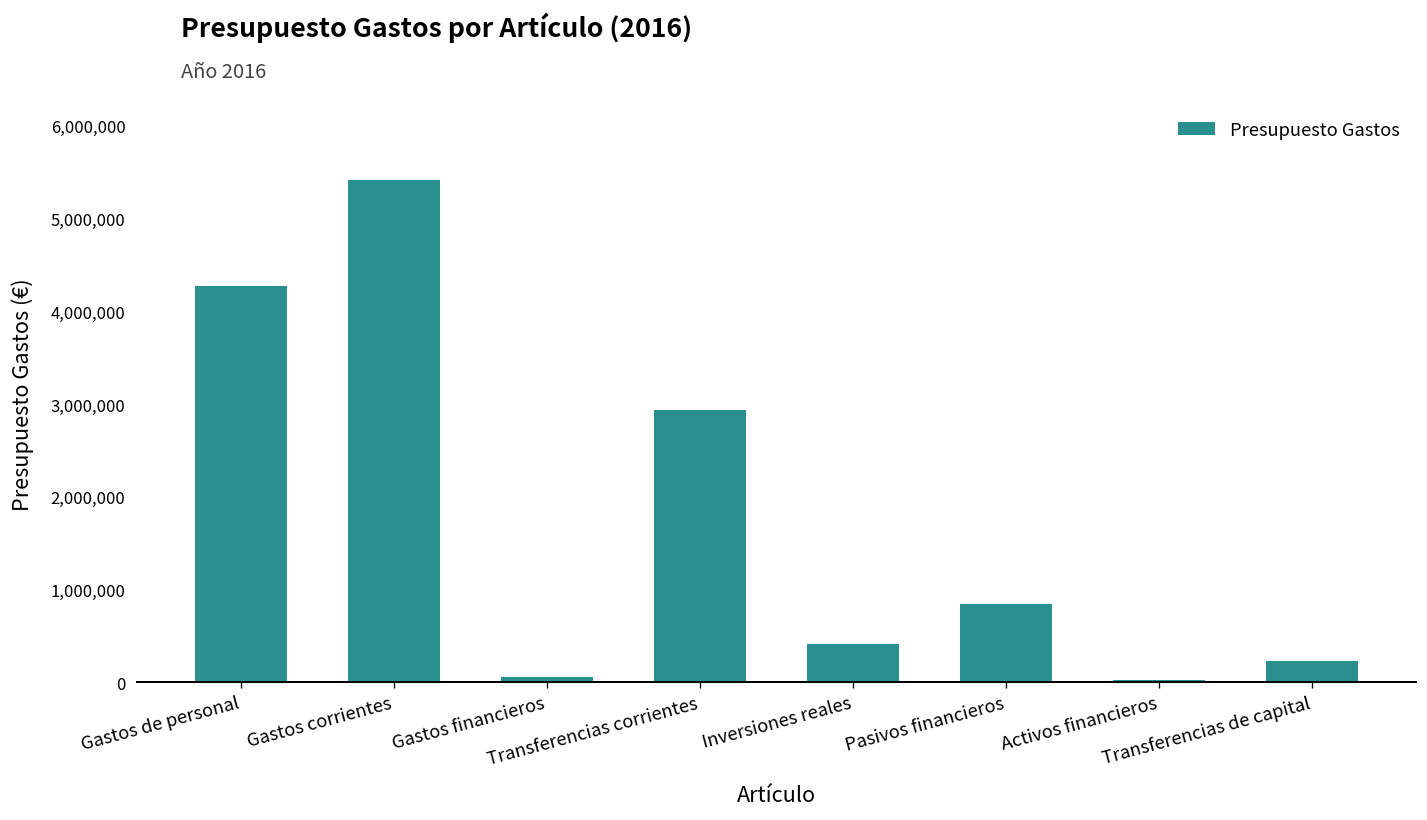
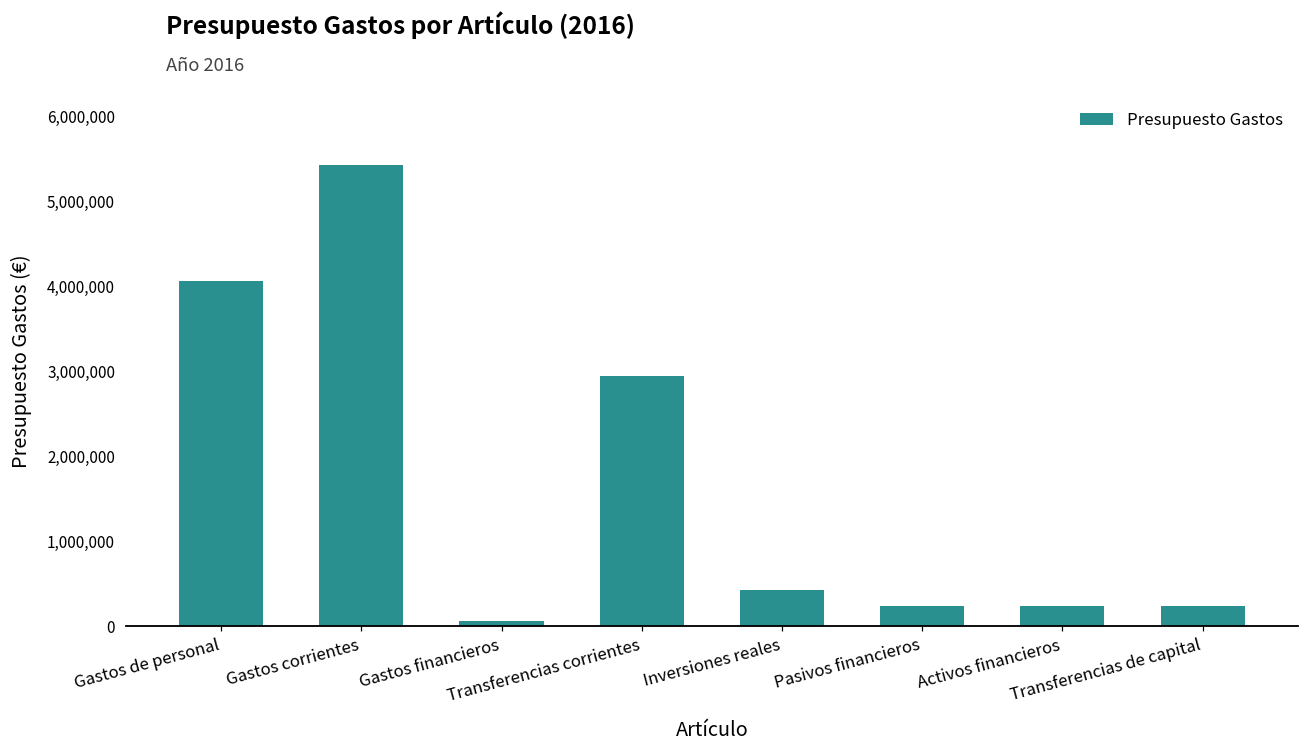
  {
-   "Gastos de personal": "4,300,000",
+   "Gastos de personal": "4,100,000",
    "Gastos corrientes": "5,400,000",
    "Gastos financieros": "100,000",
    "Transferencias corrientes": "2,900,000",
    "Inversiones reales": "400,000",
-   "Pasivos financieros": "800,000",
-   "Activos financieros": "0",
+   "Pasivos financieros": "200,000",
+   "Activos financieros": "200,000",
    "Transferencias de capital": "200,000"
  }
